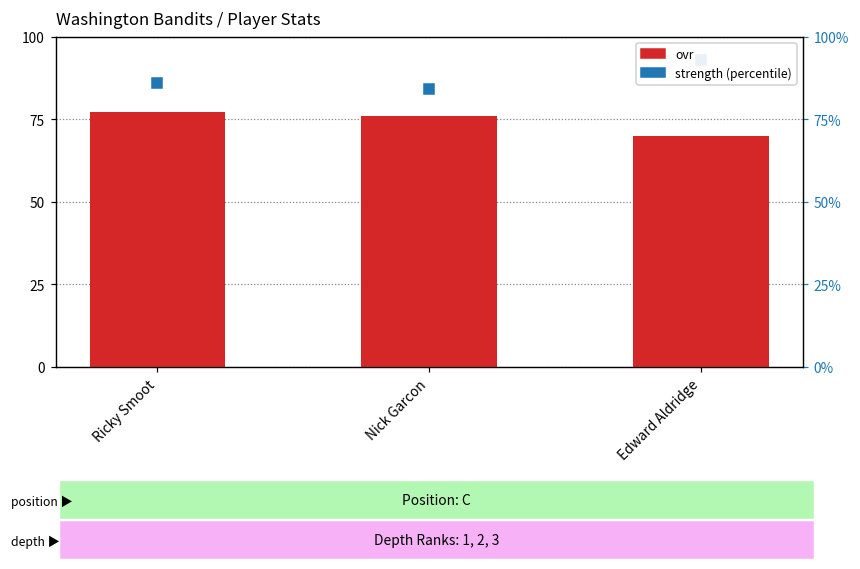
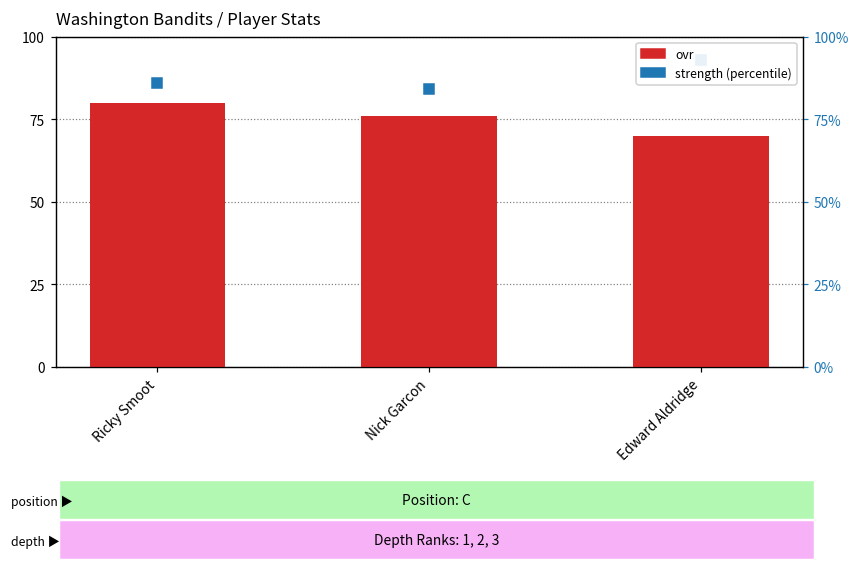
  {
    "ovr": {
-     "Ricky Smoot": 77,
+     "Ricky Smoot": 80,
      "Nick Garcon": 76,
      "Edward Aldridge": 70
    }
  }
